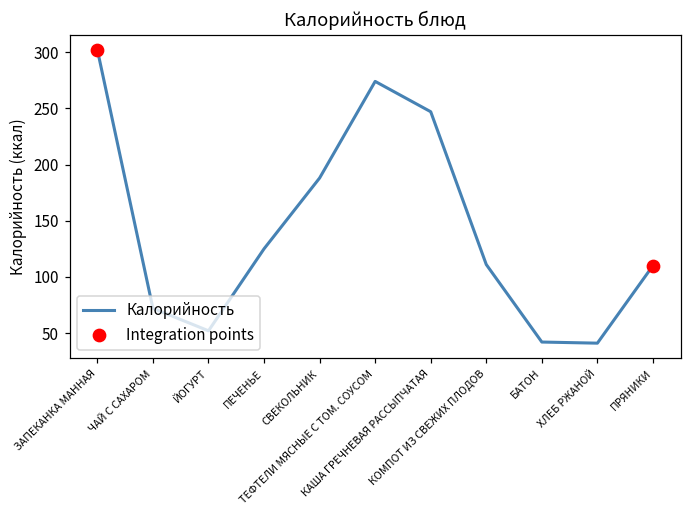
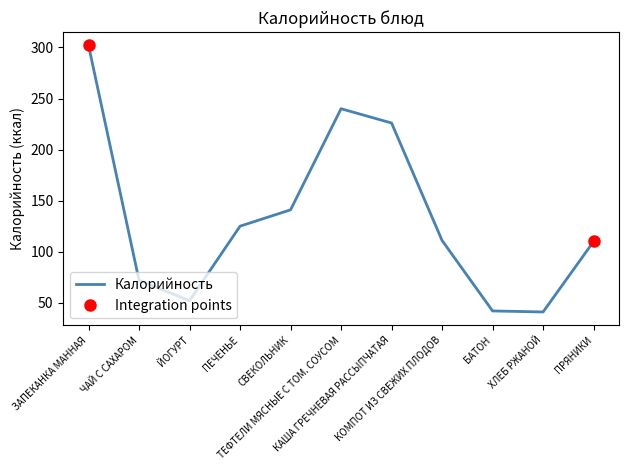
  {
    "Калорийность": {
      "ПЕЧЕНЬЕ": 125,
-     "СВЕКОЛЬНИК": 188,
-     "ТЕФТЕЛИ МЯСНЫЕ С ТОМ. СОУСОМ": 274,
-     "КАША ГРЕЧНЕВАЯ РАССЫПЧАТАЯ": 247,
+     "СВЕКОЛЬНИК": 141,
+     "ТЕФТЕЛИ МЯСНЫЕ С ТОМ. СОУСОМ": 240,
+     "КАША ГРЕЧНЕВАЯ РАССЫПЧАТАЯ": 226,
      "КОМПОТ ИЗ СВЕЖИХ ПЛОДОВ": 111,
      "БАТОН": 42,
      "ХЛЕБ РЖАНОЙ": 41
    }
  }
